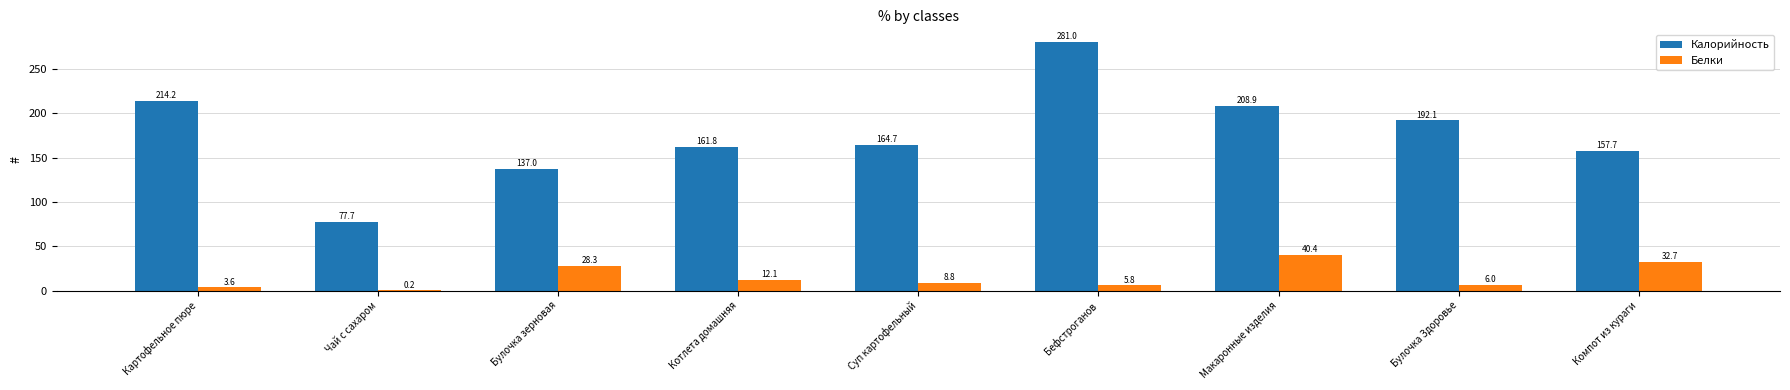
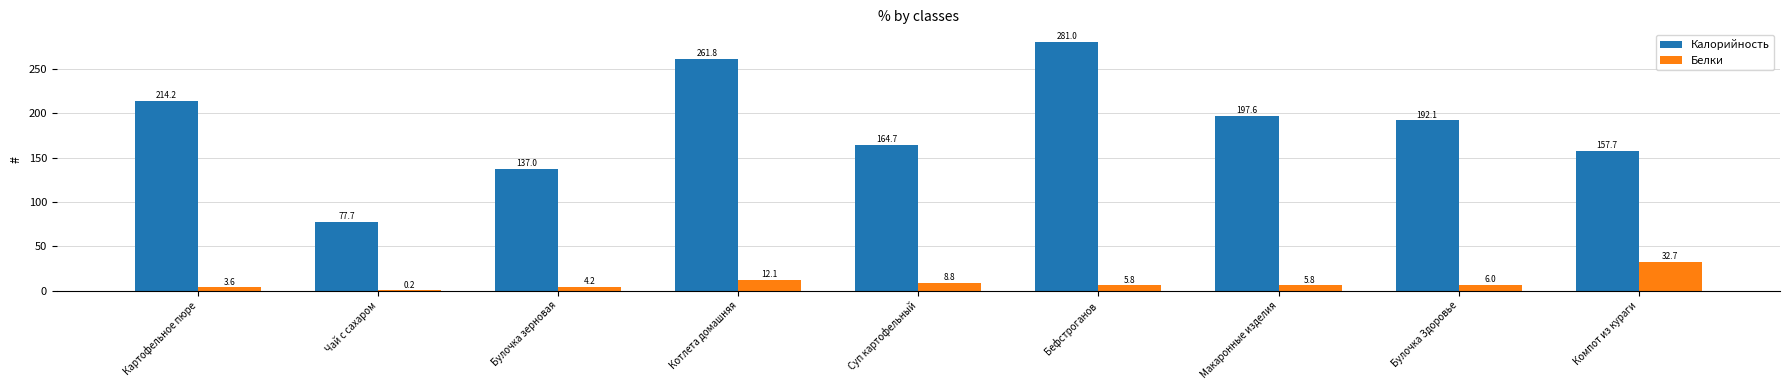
  {
    "Калорийность": {
      "Картофельное пюре": 214.2,
      "Чай с сахаром": 77.7,
      "Булочка зерновая": 137.0,
-     "Котлета домашняя": 161.8,
+     "Котлета домашняя": 261.8,
      "Суп картофельный": 164.7,
      "Бефстроганов": 281.0,
-     "Макаронные изделия": 208.9,
+     "Макаронные изделия": 197.6,
      "Булочка Здоровье": 192.1,
      "Компот из кураги": 157.7
    },
    "Белки": {
      "Картофельное пюре": 3.6,
      "Чай с сахаром": 0.2,
-     "Булочка зерновая": 28.3,
+     "Булочка зерновая": 4.2,
      "Котлета домашняя": 12.1,
      "Суп картофельный": 8.8,
      "Бефстроганов": 5.8,
-     "Макаронные изделия": 40.4,
+     "Макаронные изделия": 5.8,
      "Булочка Здоровье": 6.0,
      "Компот из кураги": 32.7
    }
  }
